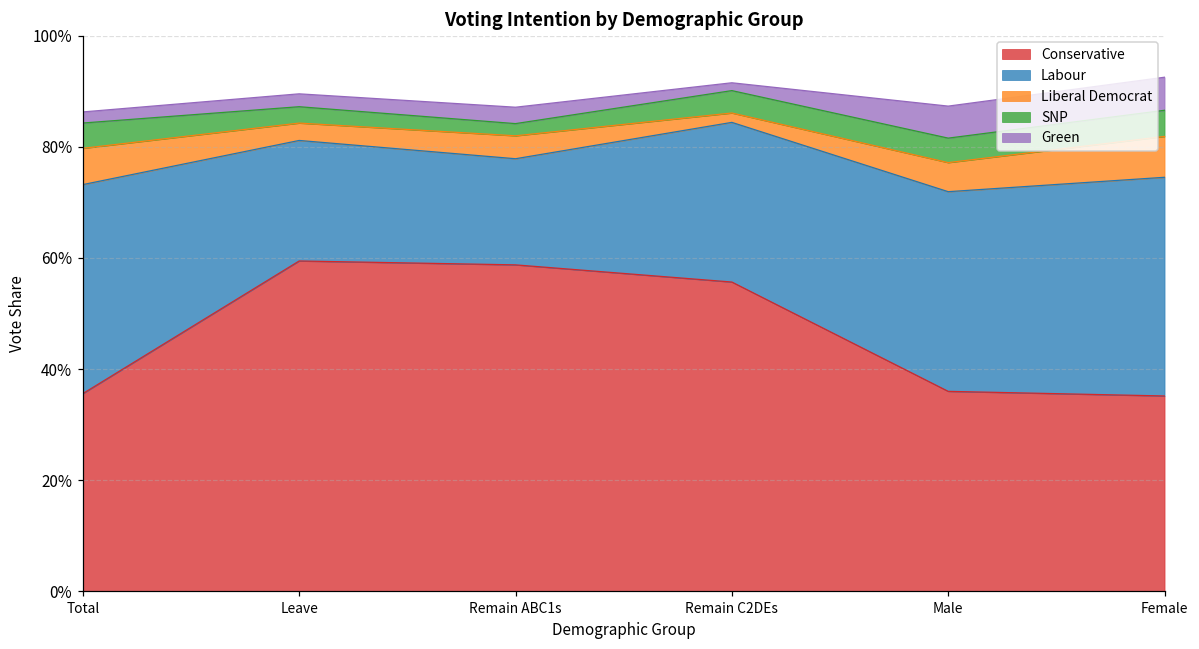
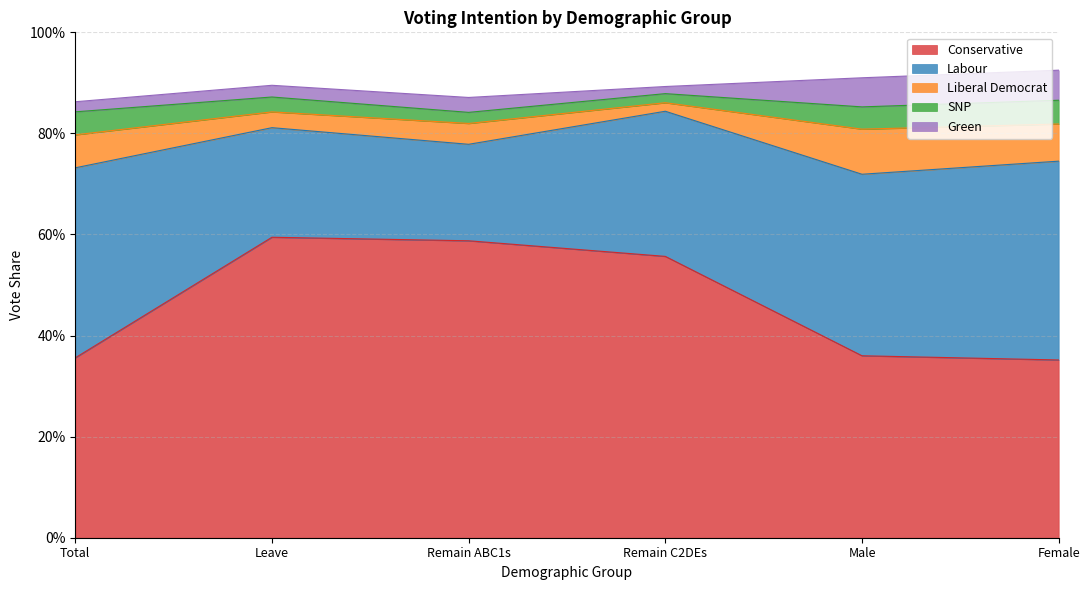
  {
    "Conservative": {
      "Total": "36%",
      "Leave": "59%",
      "Remain ABC1s": "59%",
      "Remain C2DEs": "56%",
      "Male": "36%",
      "Female": "35%"
    },
    "Labour": {
      "Total": "38%",
      "Leave": "22%",
      "Remain ABC1s": "19%",
      "Remain C2DEs": "29%",
      "Male": "36%",
      "Female": "39%"
    },
    "Liberal Democrat": {
      "Total": "7%",
      "Leave": "3%",
      "Remain ABC1s": "4%",
      "Remain C2DEs": "2%",
-     "Male": "5%",
+     "Male": "9%",
      "Female": "7%"
    },
    "SNP": {
      "Total": "5%",
      "Leave": "3%",
      "Remain ABC1s": "2%",
-     "Remain C2DEs": "4%",
+     "Remain C2DEs": "2%",
      "Male": "4%",
      "Female": "5%"
    },
    "Green": {
      "Total": "2%",
      "Leave": "2%",
      "Remain ABC1s": "3%",
      "Remain C2DEs": "1%",
      "Male": "6%",
      "Female": "6%"
    }
  }
